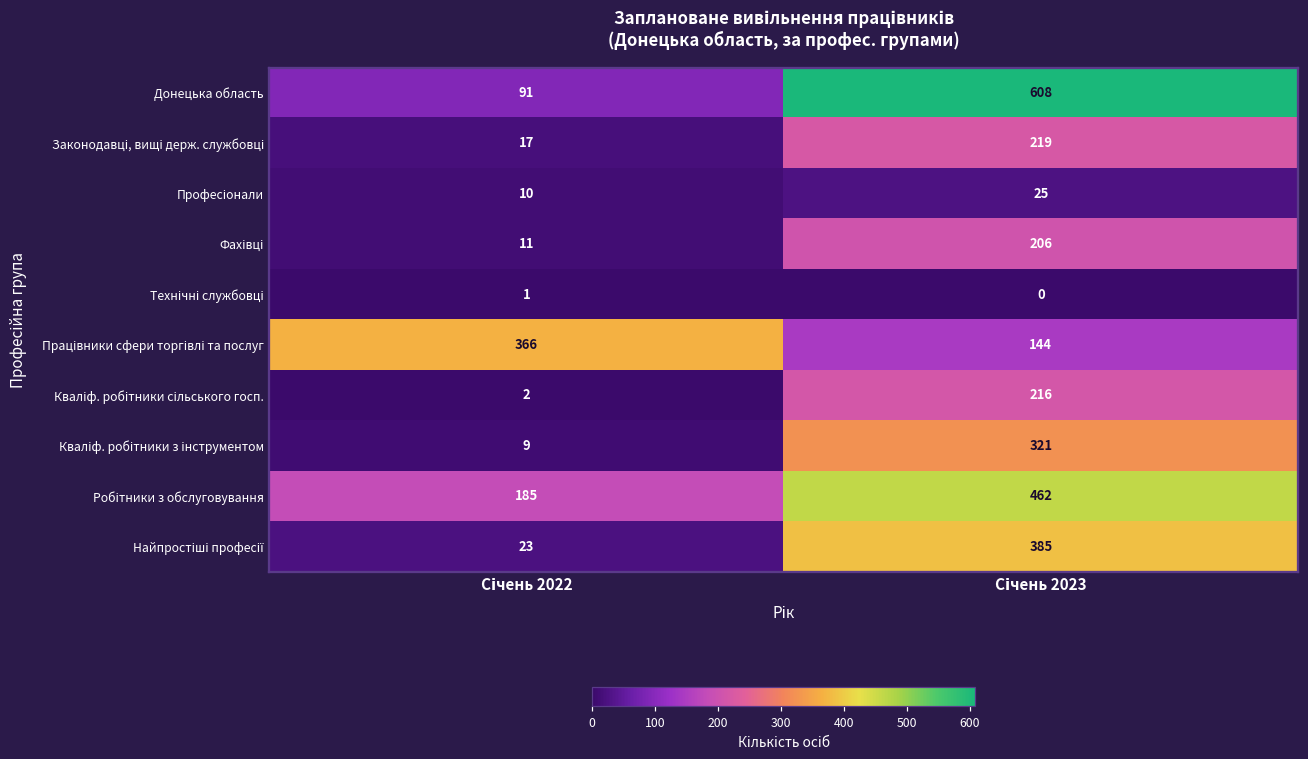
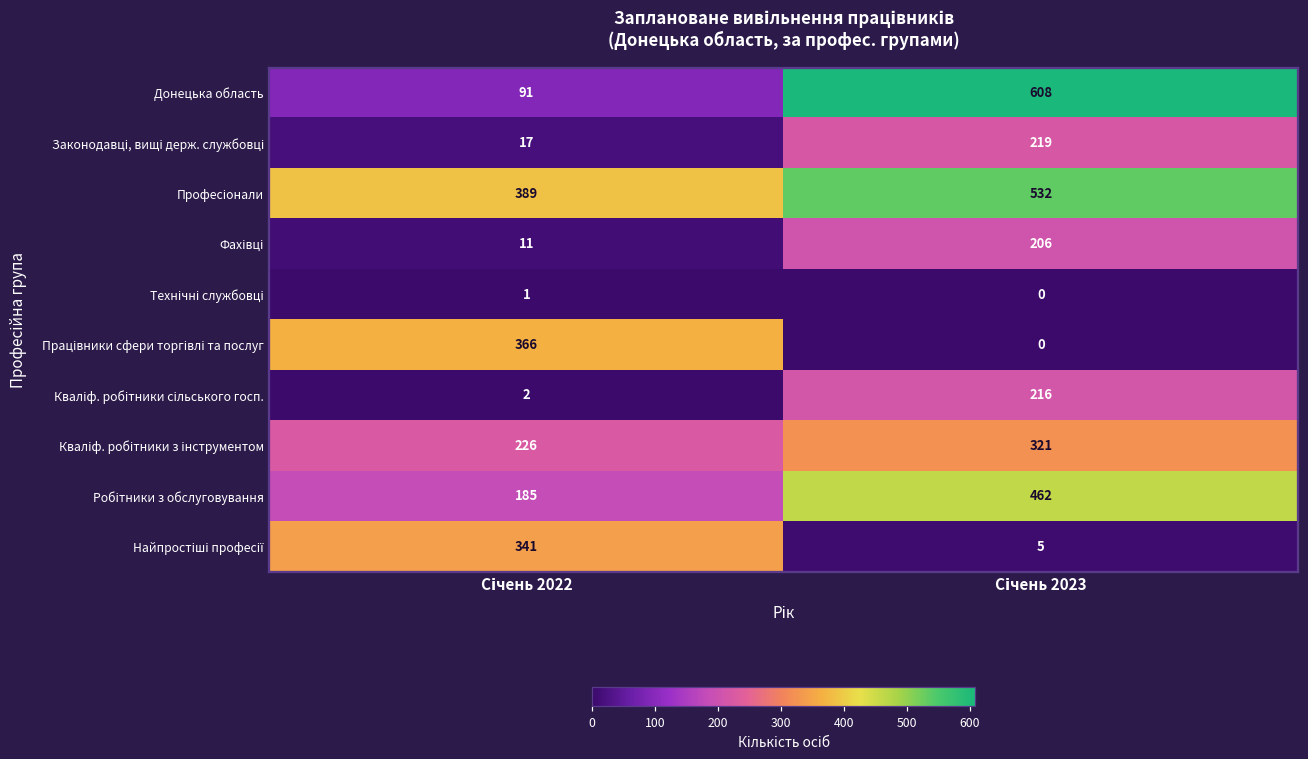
  {
    "Донецька область": {
      "Січень 2022": 91,
      "Січень 2023": 608
    },
    "Законодавці, вищі держ. службовці": {
      "Січень 2022": 17,
      "Січень 2023": 219
    },
    "Професіонали": {
-     "Січень 2022": 10,
-     "Січень 2023": 25
+     "Січень 2022": 389,
+     "Січень 2023": 532
    },
    "Фахівці": {
      "Січень 2022": 11,
      "Січень 2023": 206
    },
    "Технічні службовці": {
      "Січень 2022": 1,
      "Січень 2023": 0
    },
    "Працівники сфери торгівлі та послуг": {
      "Січень 2022": 366,
-     "Січень 2023": 144
+     "Січень 2023": 0
    },
    "Кваліф. робітники сільського госп.": {
      "Січень 2022": 2,
      "Січень 2023": 216
    },
    "Кваліф. робітники з інструментом": {
-     "Січень 2022": 9,
+     "Січень 2022": 226,
      "Січень 2023": 321
    },
    "Робітники з обслуговування": {
      "Січень 2022": 185,
      "Січень 2023": 462
    },
    "Найпростіші професії": {
-     "Січень 2022": 23,
-     "Січень 2023": 385
+     "Січень 2022": 341,
+     "Січень 2023": 5
    }
  }
